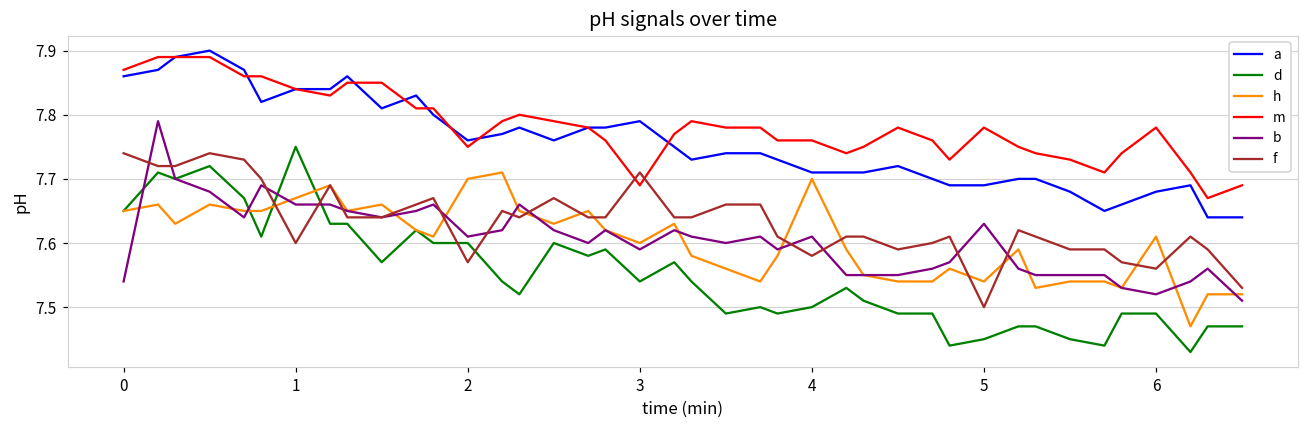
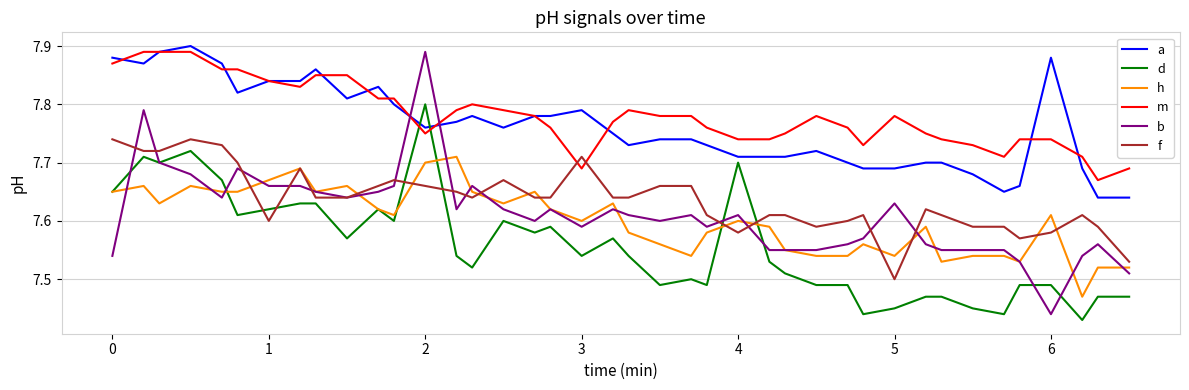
  {
    "a": {
-     "0": 7.86,
+     "0": 7.88,
      "2": 7.76,
      "3": 7.79,
      "4": 7.71,
      "5": 7.69,
-     "6": 7.68
+     "6": 7.88
    },
    "d": {
-     "1": 7.75,
-     "2": 7.6,
+     "1": 7.62,
+     "2": 7.8,
      "3": 7.54,
-     "4": 7.5,
+     "4": 7.7,
      "5": 7.45,
      "6": 7.49
    },
    "h": {
      "1": 7.67,
      "2": 7.7,
      "3": 7.6,
-     "4": 7.7,
+     "4": 7.6,
      "5": 7.54,
      "6": 7.61
    },
    "m": {
      "0": 7.87,
      "2": 7.75,
      "3": 7.69,
-     "4": 7.76,
+     "4": 7.74,
      "5": 7.78,
-     "6": 7.78
+     "6": 7.74
    },
    "b": {
      "0": 7.54,
      "1": 7.66,
-     "2": 7.61,
+     "2": 7.89,
      "3": 7.59,
      "4": 7.61,
      "5": 7.63,
-     "6": 7.52
+     "6": 7.44
    },
    "f": {
      "0": 7.74,
      "1": 7.60,
-     "2": 7.57,
+     "2": 7.66,
      "3": 7.71,
      "4": 7.58,
      "5": 7.50,
-     "6": 7.56
+     "6": 7.58
    }
  }
